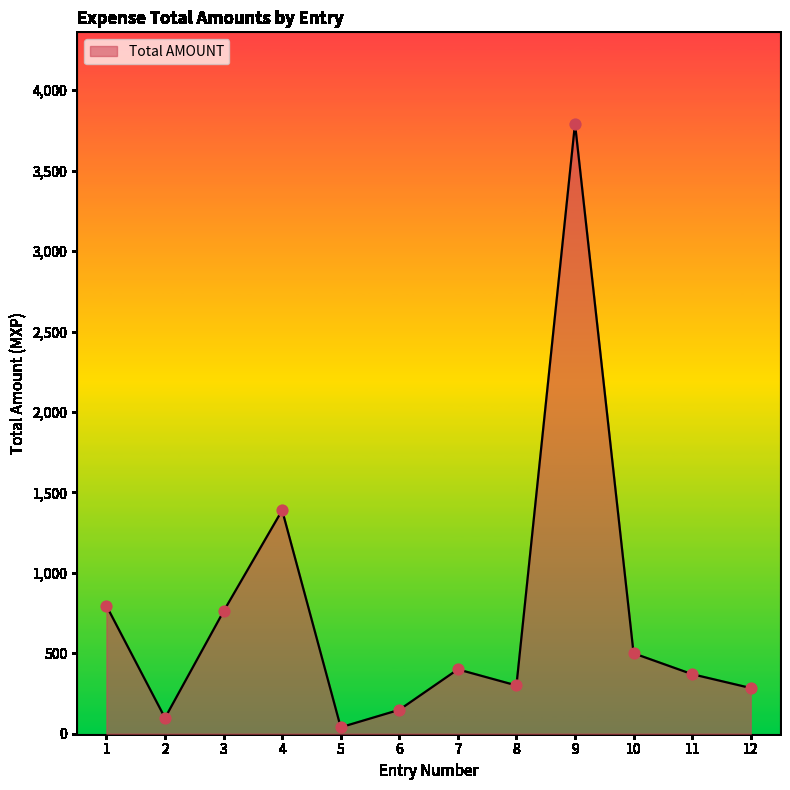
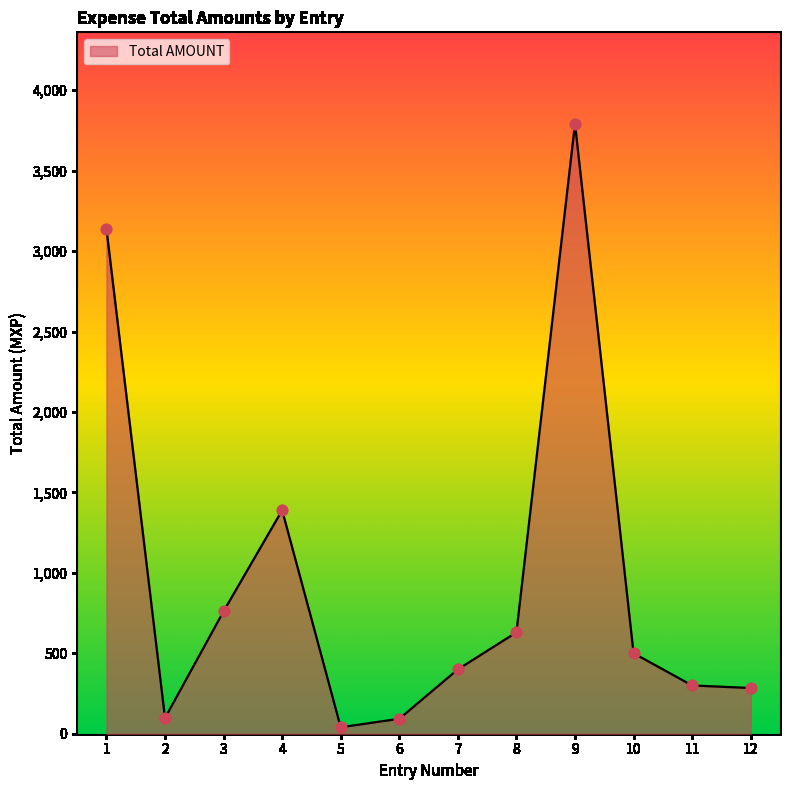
  {
-   "1": "800",
+   "1": "3,140",
    "2": "100",
    "3": "760",
    "4": "1,390",
    "5": "40",
-   "6": "150",
+   "6": "90",
    "7": "400",
-   "8": "300",
+   "8": "630",
    "9": "3,790",
    "10": "500",
-   "11": "370",
+   "11": "300",
    "12": "280"
  }
